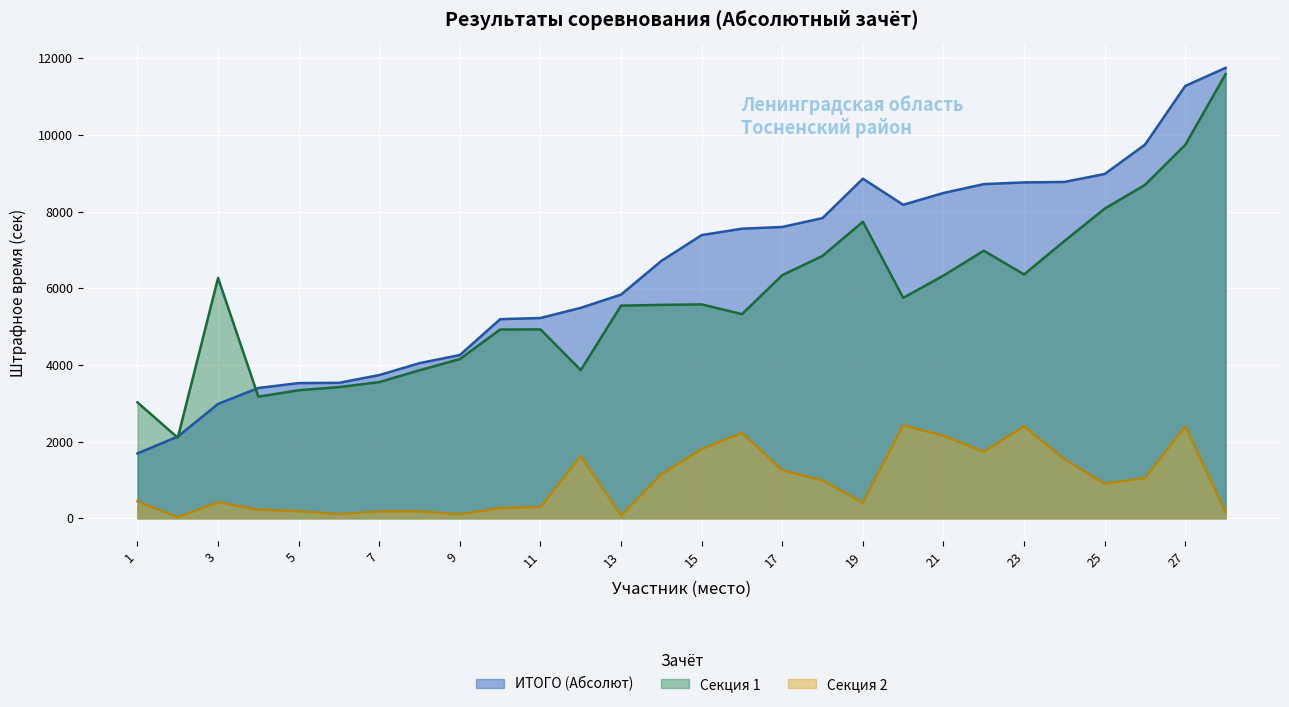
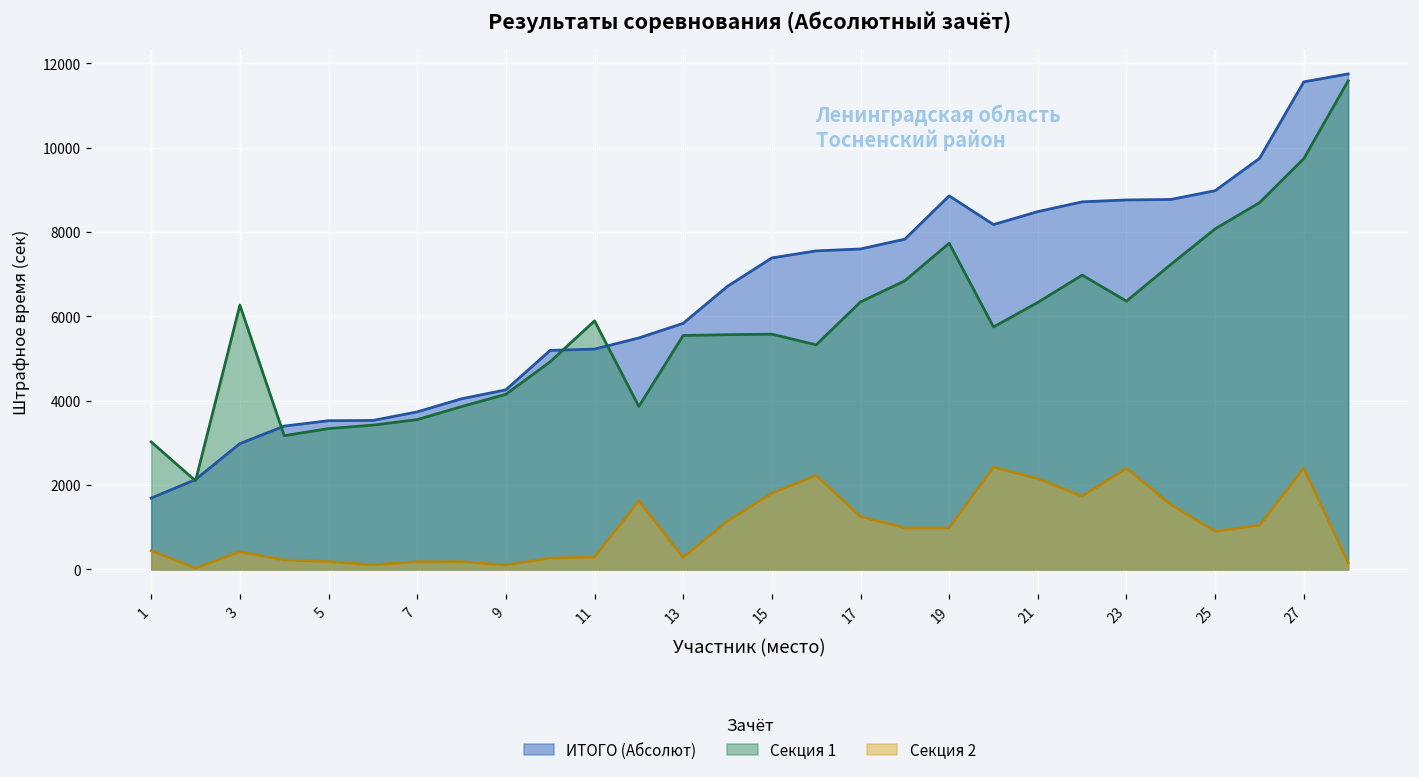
  {
    "ИТОГО (Абсолют)": {
      "1": 1700,
      "3": 3000,
      "5": 3500,
      "7": 3700,
      "9": 4300,
      "11": 5200,
      "13": 5800,
      "15": 7400,
      "17": 7600,
      "19": 8900,
      "21": 8500,
      "23": 8800,
      "25": 9000,
-     "27": 11300
+     "27": 11600
    },
    "Секция 1": {
      "1": 3000,
      "3": 6300,
      "5": 3300,
      "7": 3600,
      "9": 4200,
-     "11": 4900,
+     "11": 5900,
      "13": 5500,
      "15": 5600,
      "17": 6300,
      "19": 7700,
      "21": 6300,
      "23": 6400,
      "25": 8100,
      "27": 9700
    },
    "Секция 2": {
      "1": 400,
      "3": 400,
      "5": 200,
      "7": 200,
      "9": 100,
      "11": 300,
-     "13": 100,
+     "13": 300,
      "15": 1800,
      "17": 1300,
-     "19": 400,
+     "19": 1000,
      "21": 2200,
      "23": 2400,
      "25": 900,
      "27": 2400
    }
  }
